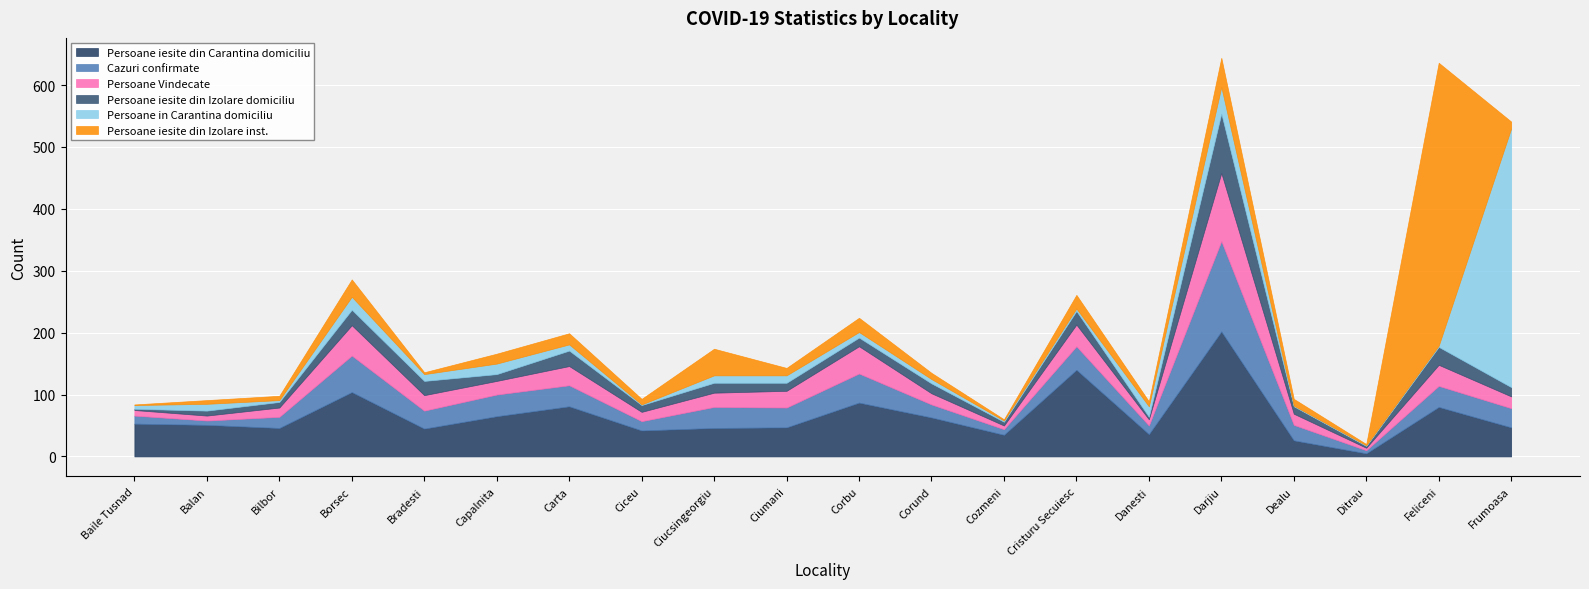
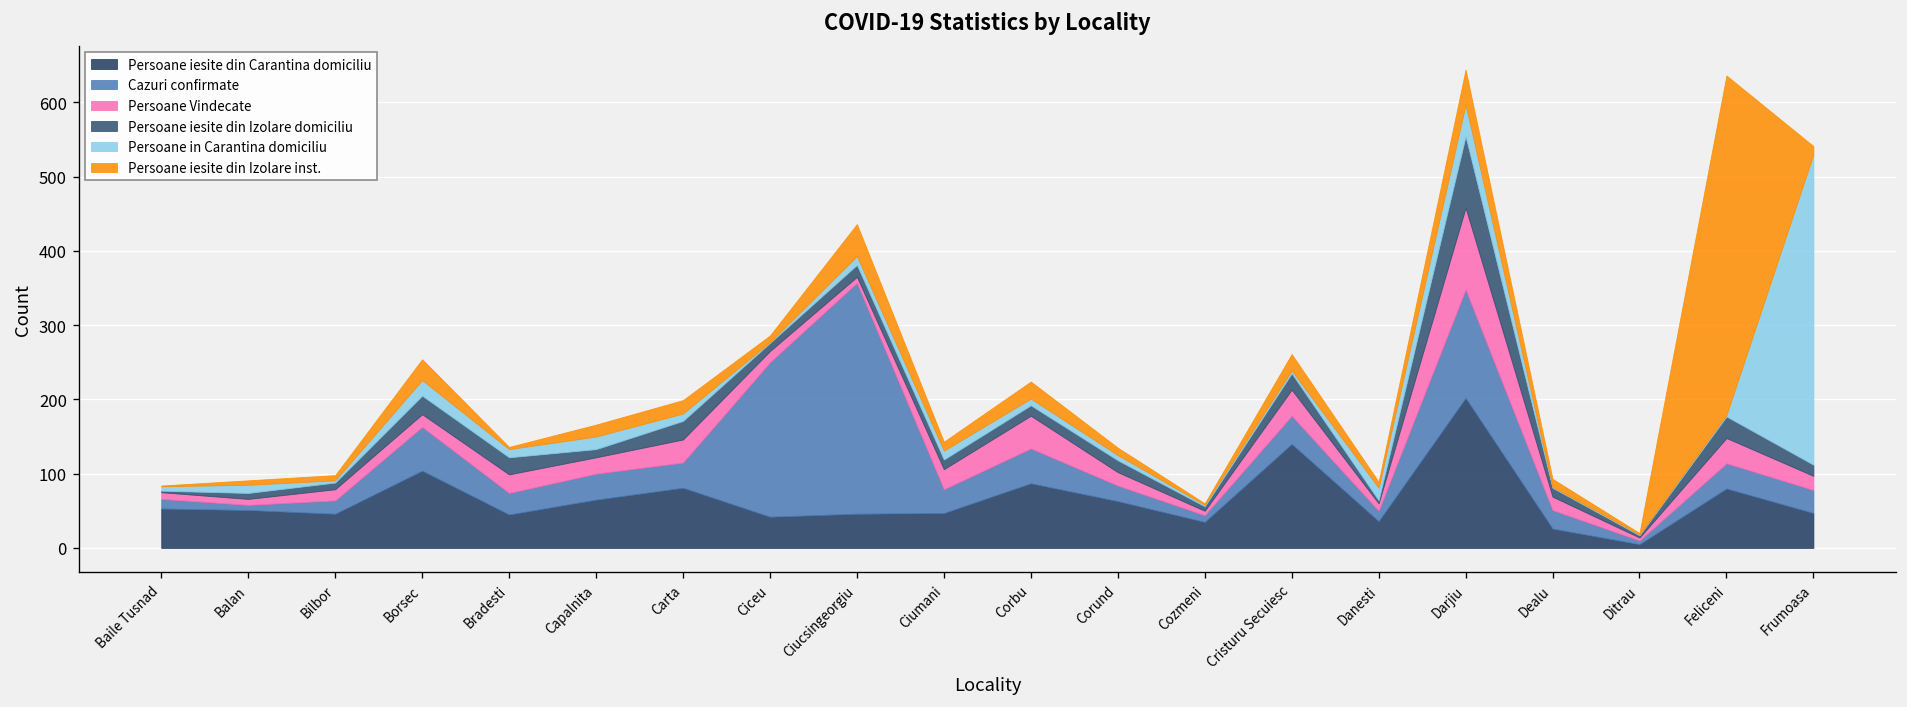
  {
    "Cazuri confirmate": {
      "Baile Tusnad": 10,
      "Balan": 10,
      "Bilbor": 20,
      "Borsec": 60,
      "Bradesti": 30,
      "Capalnita": 40,
      "Carta": 30,
-     "Ciceu": 20,
-     "Ciucsingeorgiu": 30,
+     "Ciceu": 210,
+     "Ciucsingeorgiu": 310,
      "Ciumani": 30,
      "Corbu": 50,
      "Corund": 20,
      "Cozmeni": 10,
      "Cristuru Secuiesc": 40,
      "Danesti": 10,
      "Darjiu": 150,
      "Dealu": 30,
      "Feliceni": 30,
      "Frumoasa": 30
    },
    "Persoane Vindecate": {
      "Balan": 10,
      "Bilbor": 20,
-     "Borsec": 50,
+     "Borsec": 20,
      "Bradesti": 30,
      "Capalnita": 20,
      "Carta": 30,
      "Ciceu": 20,
-     "Ciucsingeorgiu": 20,
+     "Ciucsingeorgiu": 10,
      "Ciumani": 30,
      "Corbu": 40,
      "Corund": 20,
      "Cozmeni": 10,
      "Cristuru Secuiesc": 40,
      "Darjiu": 110,
      "Dealu": 20,
      "Feliceni": 30,
      "Frumoasa": 20
    },
    "Persoane in Carantina domiciliu": {
      "Balan": 10,
      "Borsec": 20,
      "Capalnita": 20,
      "Carta": 10,
      "Ciucsingeorgiu": 10,
      "Ciumani": 10,
      "Corbu": 10,
      "Corund": 10,
      "Danesti": 20,
      "Darjiu": 40,
      "Frumoasa": 420
    },
    "Persoane iesite din Izolare inst.": {
      "Balan": 10,
      "Bilbor": 10,
      "Borsec": 30,
      "Capalnita": 20,
      "Carta": 20,
      "Ciceu": 10,
      "Ciucsingeorgiu": 40,
      "Ciumani": 10,
      "Corbu": 20,
      "Corund": 10,
      "Cristuru Secuiesc": 20,
      "Danesti": 10,
      "Darjiu": 50,
      "Dealu": 10,
      "Feliceni": 460,
      "Frumoasa": 10
    }
  }
